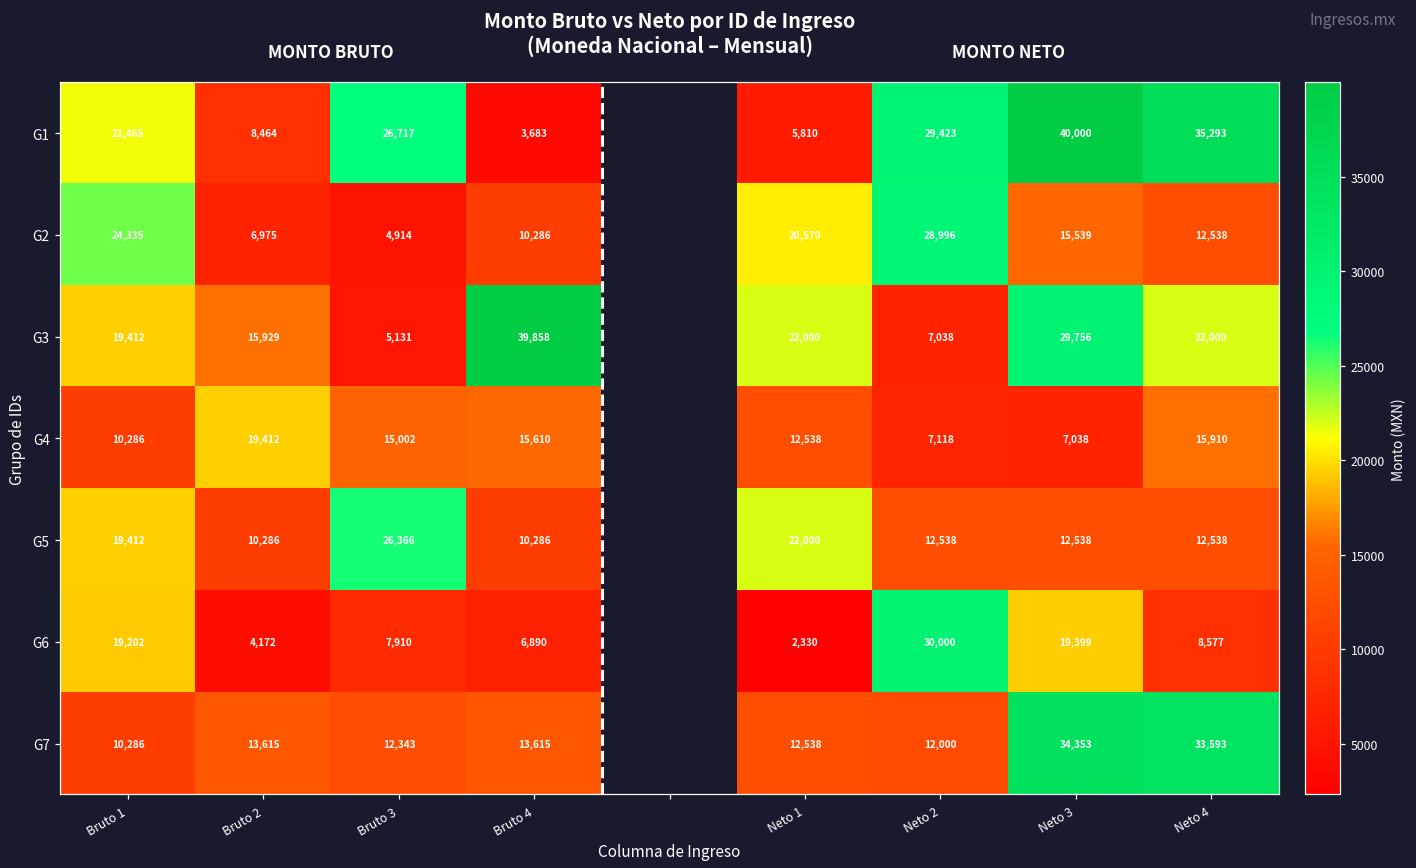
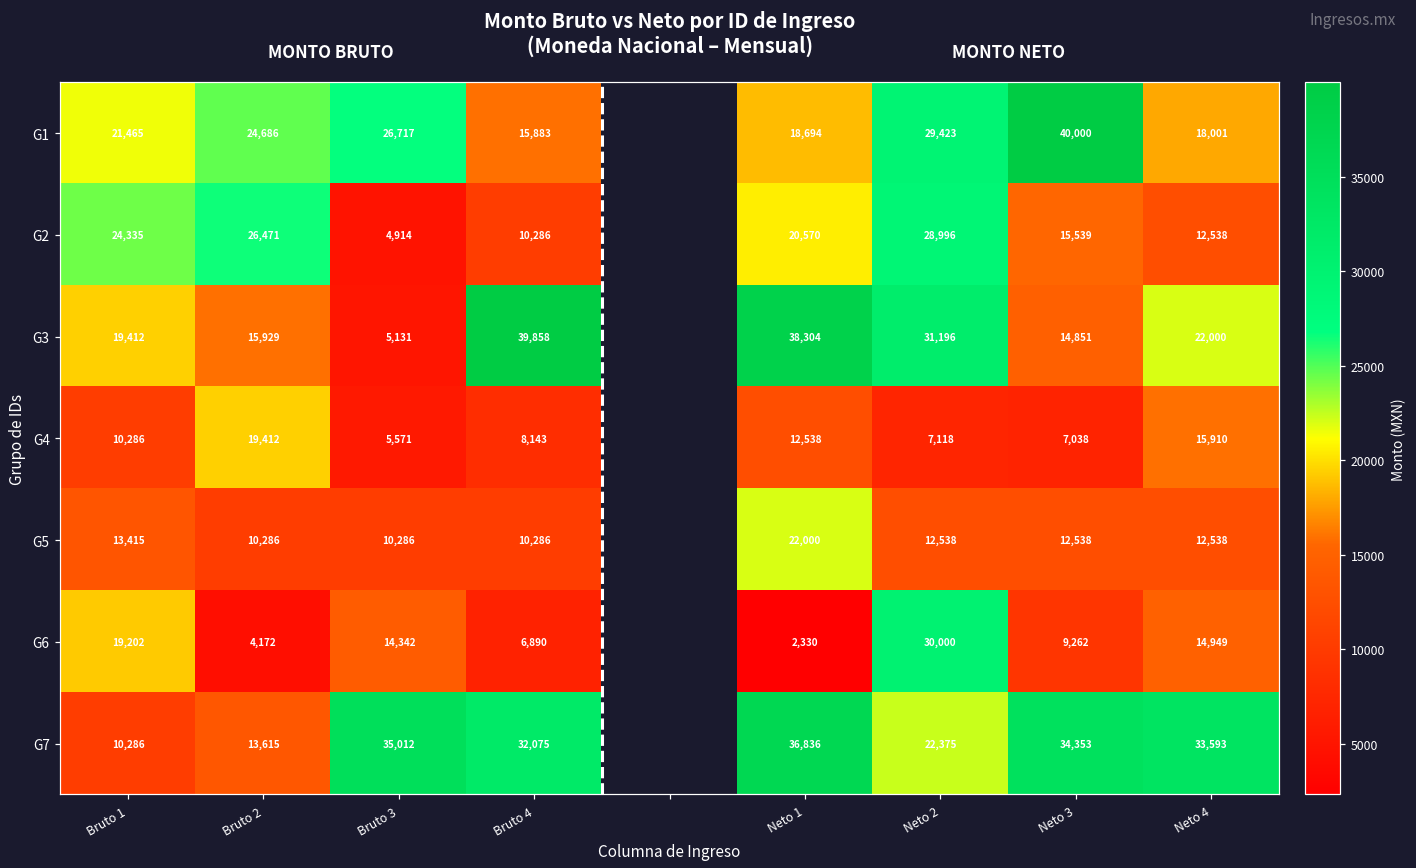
  {
    "G1": {
      "Bruto 1": "21,465",
-     "Bruto 2": "8,464",
+     "Bruto 2": "24,686",
      "Bruto 3": "26,717",
-     "Bruto 4": "3,683",
-     "Neto 1": "5,810",
+     "Bruto 4": "15,883",
+     "Neto 1": "18,694",
      "Neto 2": "29,423",
      "Neto 3": "40,000",
-     "Neto 4": "35,293"
+     "Neto 4": "18,001"
    },
    "G2": {
      "Bruto 1": "24,335",
-     "Bruto 2": "6,975",
+     "Bruto 2": "26,471",
      "Bruto 3": "4,914",
      "Bruto 4": "10,286",
      "Neto 1": "20,570",
      "Neto 2": "28,996",
      "Neto 3": "15,539",
      "Neto 4": "12,538"
    },
    "G3": {
      "Bruto 1": "19,412",
      "Bruto 2": "15,929",
      "Bruto 3": "5,131",
      "Bruto 4": "39,858",
-     "Neto 1": "22,000",
-     "Neto 2": "7,038",
-     "Neto 3": "29,756",
+     "Neto 1": "38,304",
+     "Neto 2": "31,196",
+     "Neto 3": "14,851",
      "Neto 4": "22,000"
    },
    "G4": {
      "Bruto 1": "10,286",
      "Bruto 2": "19,412",
-     "Bruto 3": "15,002",
-     "Bruto 4": "15,610",
+     "Bruto 3": "5,571",
+     "Bruto 4": "8,143",
      "Neto 1": "12,538",
      "Neto 2": "7,118",
      "Neto 3": "7,038",
      "Neto 4": "15,910"
    },
    "G5": {
-     "Bruto 1": "19,412",
+     "Bruto 1": "13,415",
      "Bruto 2": "10,286",
-     "Bruto 3": "26,366",
+     "Bruto 3": "10,286",
      "Bruto 4": "10,286",
      "Neto 1": "22,000",
      "Neto 2": "12,538",
      "Neto 3": "12,538",
      "Neto 4": "12,538"
    },
    "G6": {
      "Bruto 1": "19,202",
      "Bruto 2": "4,172",
-     "Bruto 3": "7,910",
+     "Bruto 3": "14,342",
      "Bruto 4": "6,890",
      "Neto 1": "2,330",
      "Neto 2": "30,000",
-     "Neto 3": "19,399",
-     "Neto 4": "8,577"
+     "Neto 3": "9,262",
+     "Neto 4": "14,949"
    },
    "G7": {
      "Bruto 1": "10,286",
      "Bruto 2": "13,615",
-     "Bruto 3": "12,343",
-     "Bruto 4": "13,615",
-     "Neto 1": "12,538",
-     "Neto 2": "12,000",
+     "Bruto 3": "35,012",
+     "Bruto 4": "32,075",
+     "Neto 1": "36,836",
+     "Neto 2": "22,375",
      "Neto 3": "34,353",
      "Neto 4": "33,593"
    }
  }
